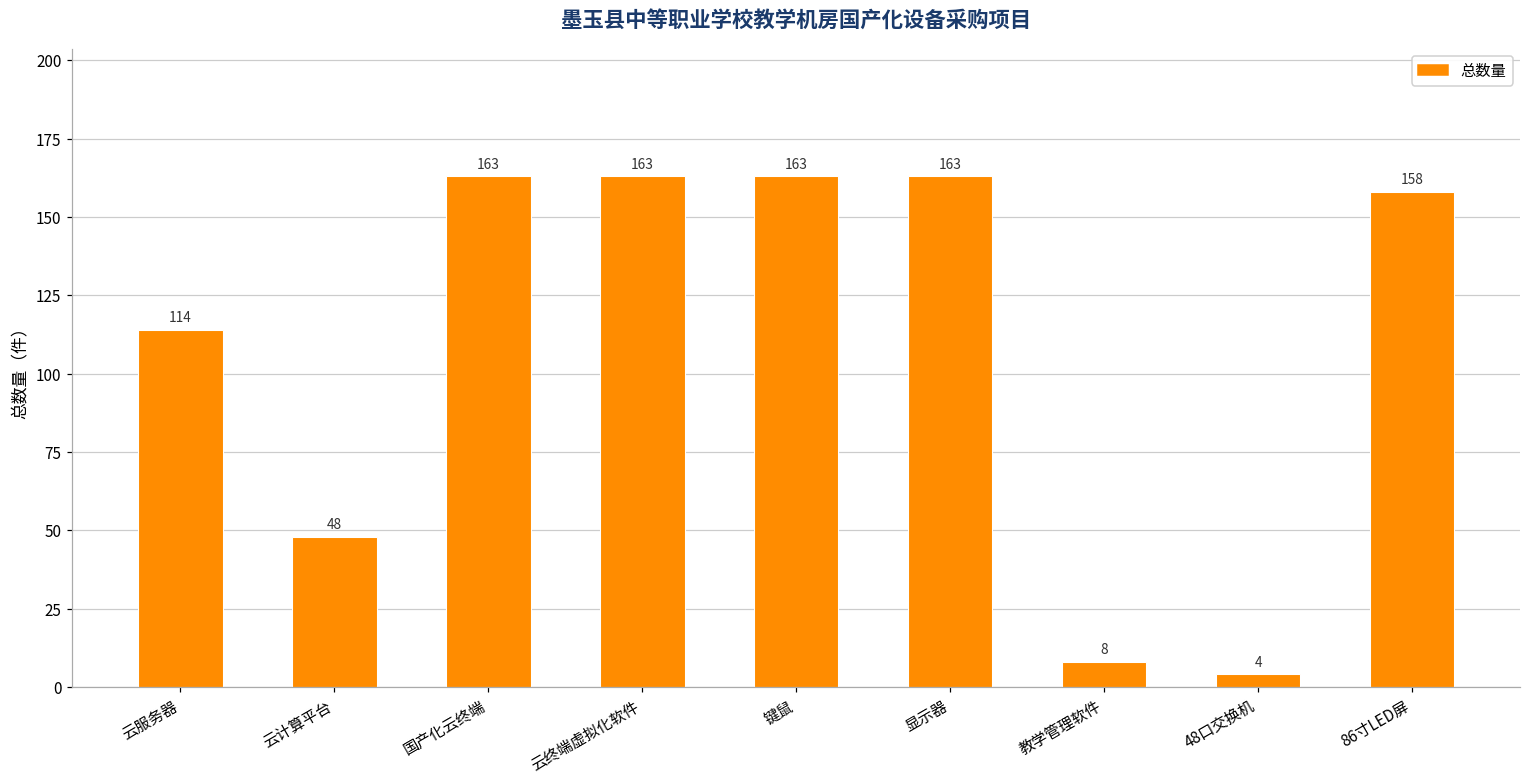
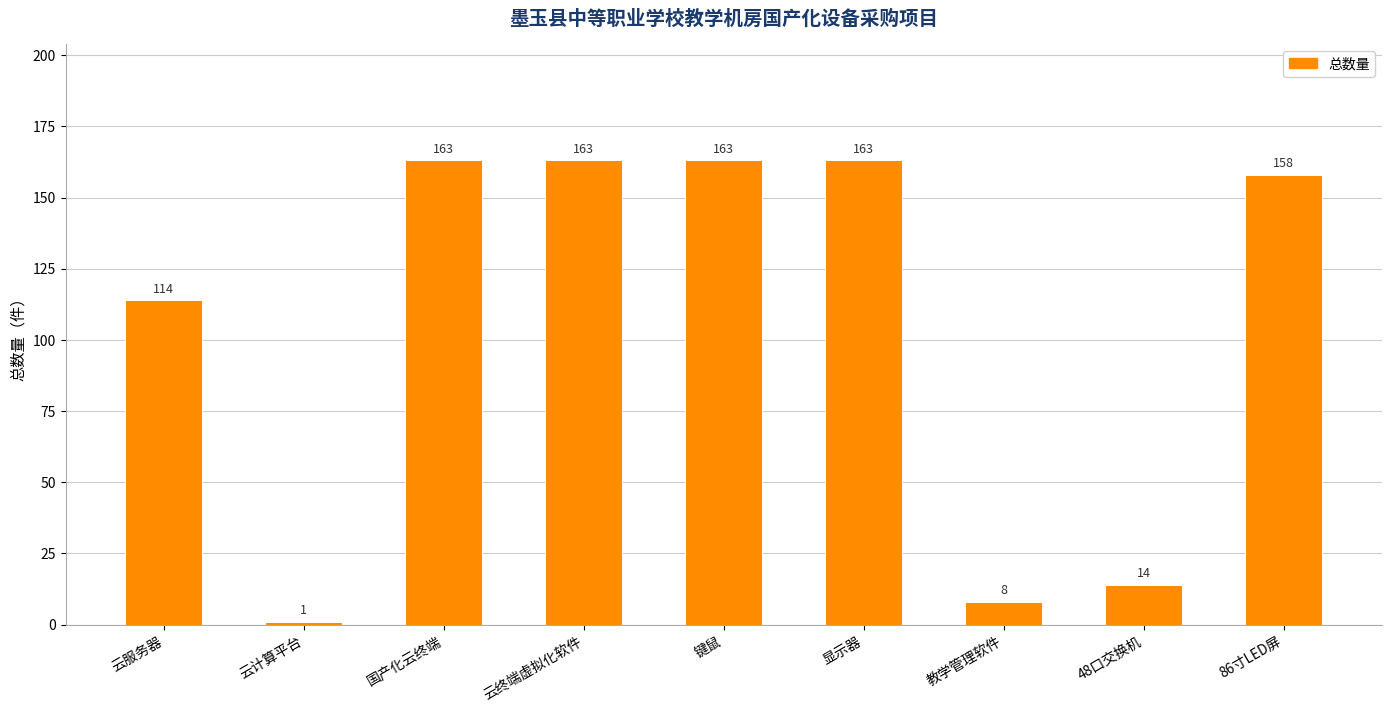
  {
    "云服务器": 114,
-   "云计算平台": 48,
+   "云计算平台": 1,
    "国产化云终端": 163,
    "云终端虚拟化软件": 163,
    "键鼠": 163,
    "显示器": 163,
    "教学管理软件": 8,
-   "48口交换机": 4,
+   "48口交换机": 14,
    "86寸LED屏": 158
  }
